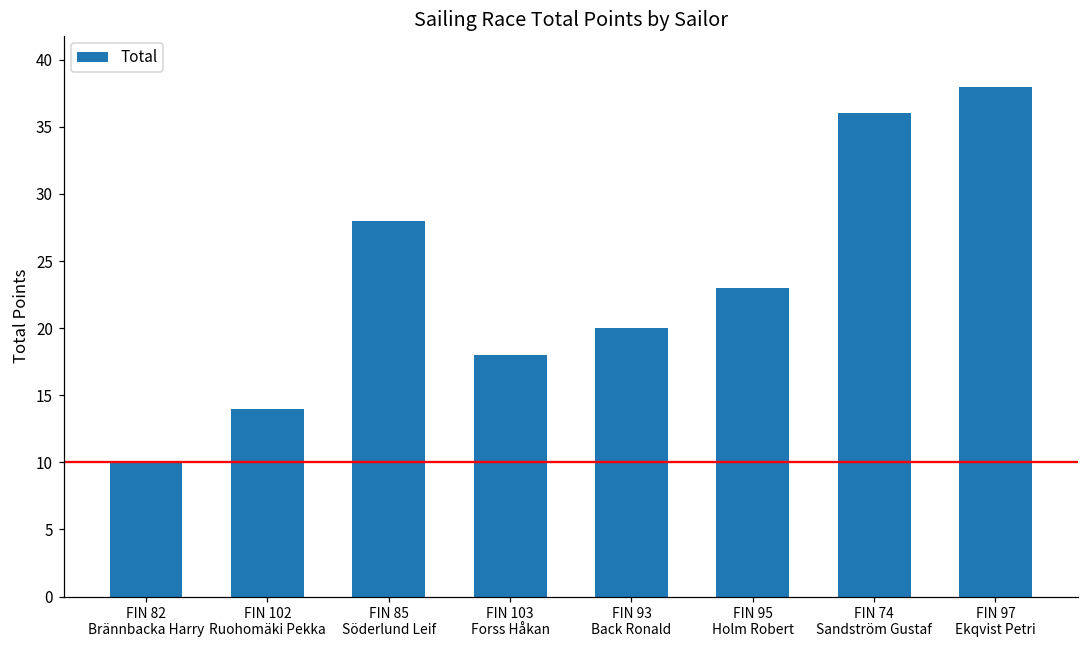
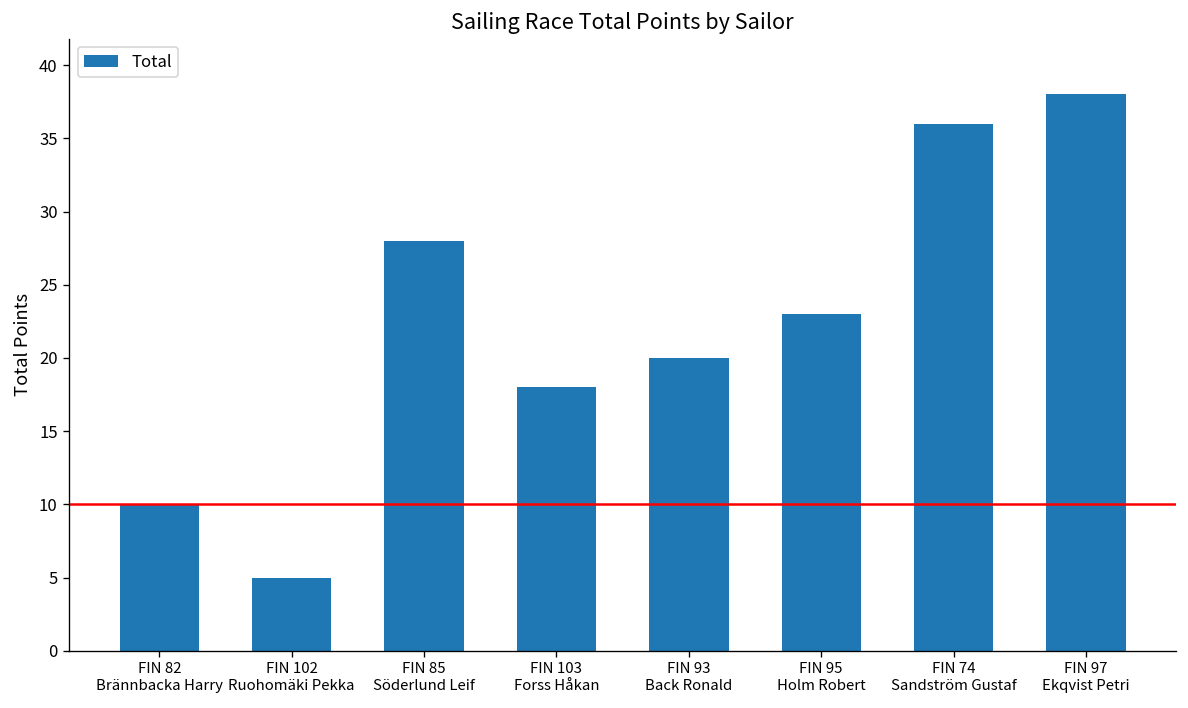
  {
    "FIN 82 Brännbacka Harry": 10,
-   "FIN 102 Ruohomäki Pekka": 14,
+   "FIN 102 Ruohomäki Pekka": 5,
    "FIN 85 Söderlund Leif": 28,
    "FIN 103 Forss Håkan": 18,
    "FIN 93 Back Ronald": 20,
    "FIN 95 Holm Robert": 23,
    "FIN 74 Sandström Gustaf": 36,
    "FIN 97 Ekqvist Petri": 38
  }
